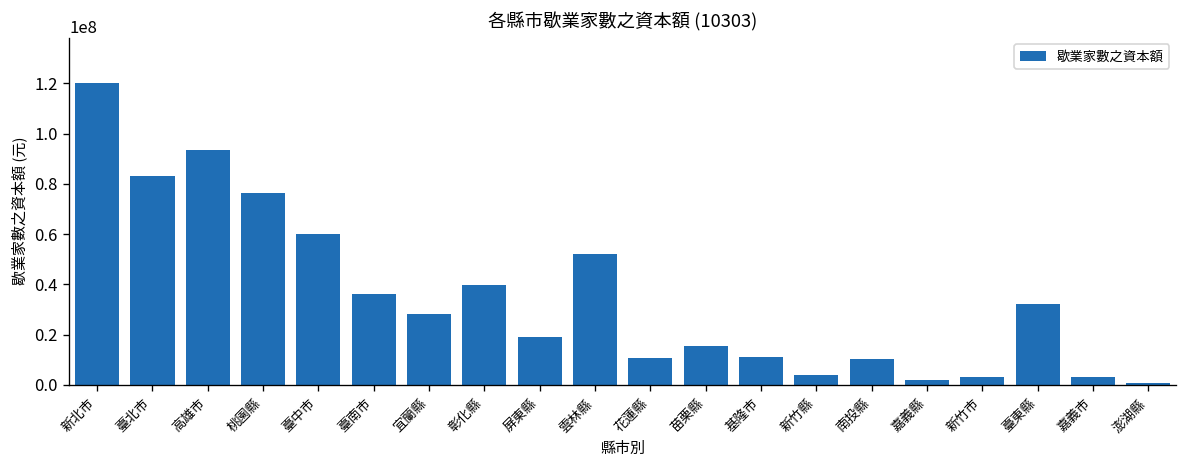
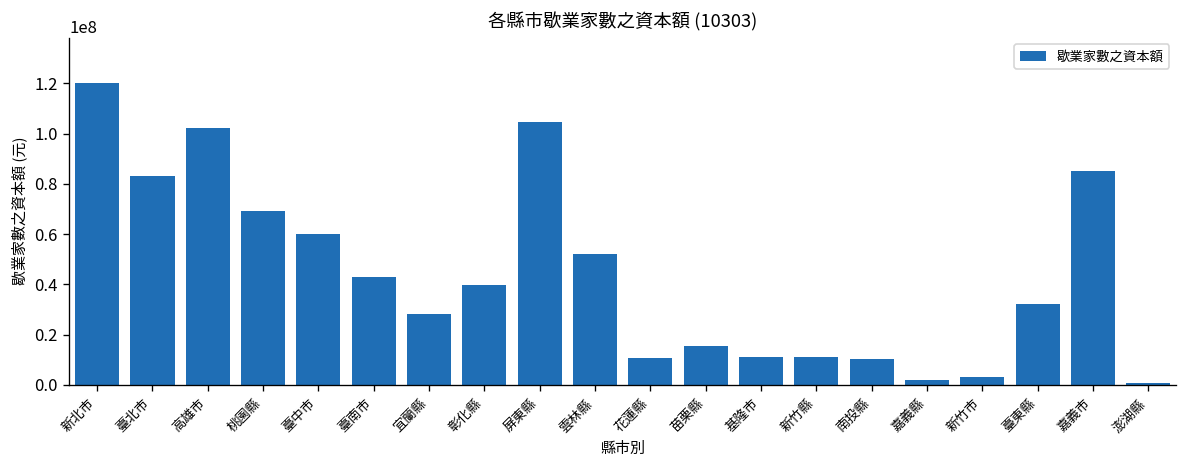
  {
    "新北市": 120000000,
    "臺北市": 83000000,
-   "高雄市": 94000000,
-   "桃園縣": 76000000,
+   "高雄市": 102000000,
+   "桃園縣": 69000000,
    "臺中市": 60000000,
-   "臺南市": 36000000,
+   "臺南市": 43000000,
    "宜蘭縣": 28000000,
    "彰化縣": 40000000,
-   "屏東縣": 19000000,
+   "屏東縣": 105000000,
    "雲林縣": 52000000,
    "花蓮縣": 11000000,
    "苗栗縣": 15000000,
    "基隆市": 11000000,
-   "新竹縣": 4000000,
+   "新竹縣": 11000000,
    "南投縣": 10000000,
    "嘉義縣": 2000000,
    "新竹市": 3000000,
    "臺東縣": 32000000,
-   "嘉義市": 3000000
+   "嘉義市": 85000000
  }
